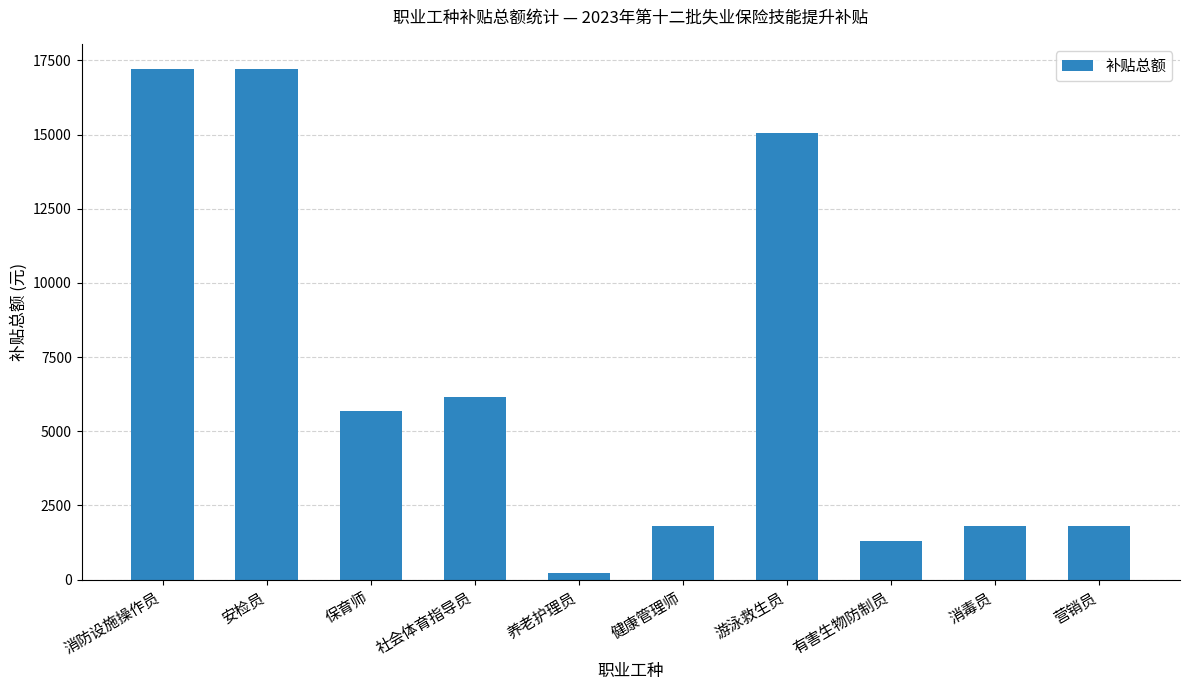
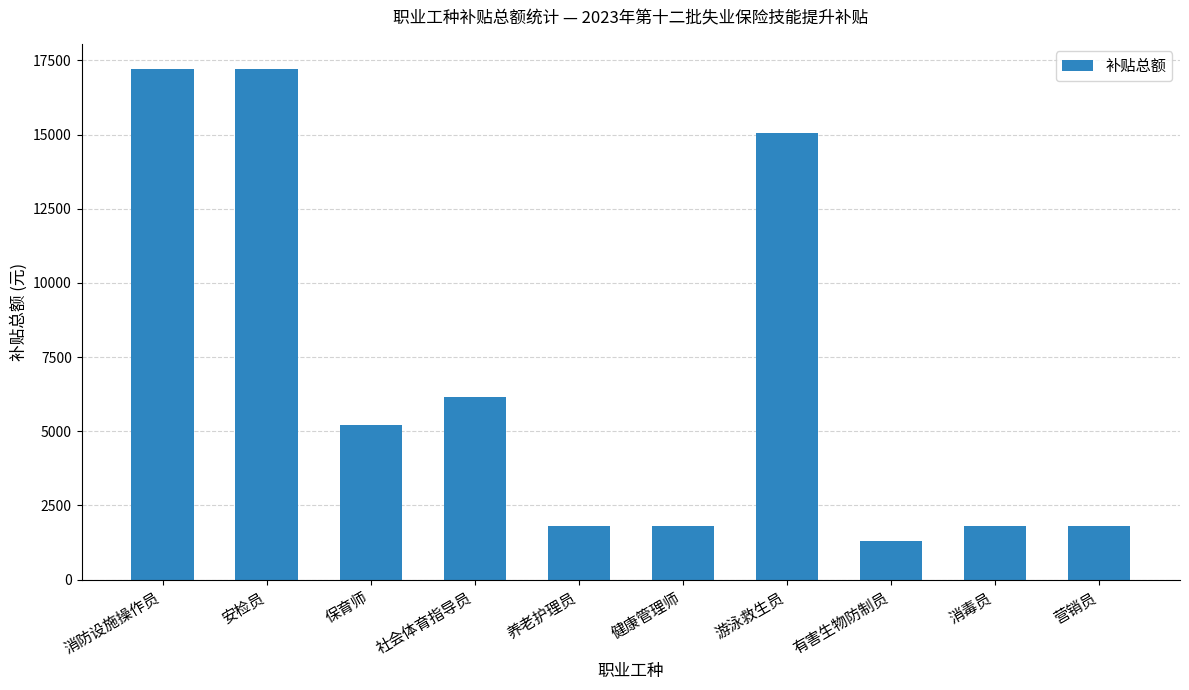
  {
    "消防设施操作员": 17200,
    "安检员": 17200,
-   "保育师": 5700,
+   "保育师": 5200,
    "社会体育指导员": 6200,
-   "养老护理员": 200,
+   "养老护理员": 1800,
    "健康管理师": 1800,
    "游泳救生员": 15100,
    "有害生物防制员": 1300,
    "消毒员": 1800,
    "营销员": 1800
  }
